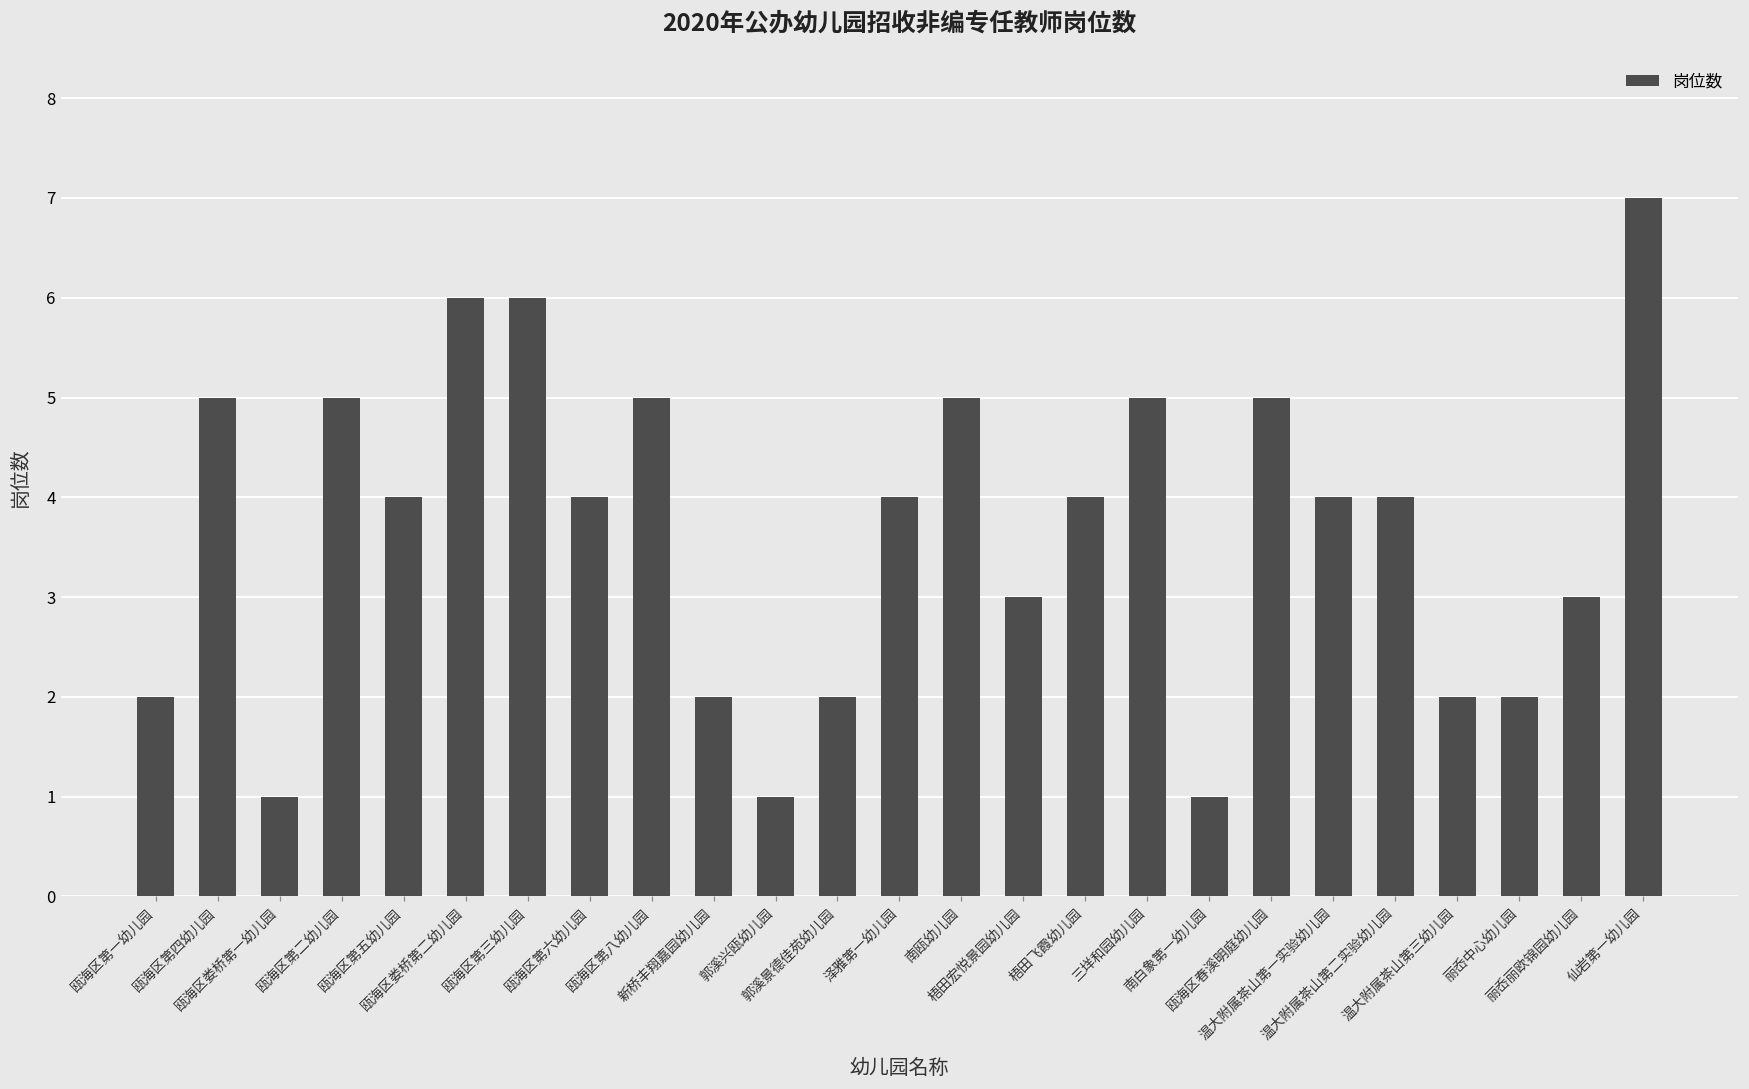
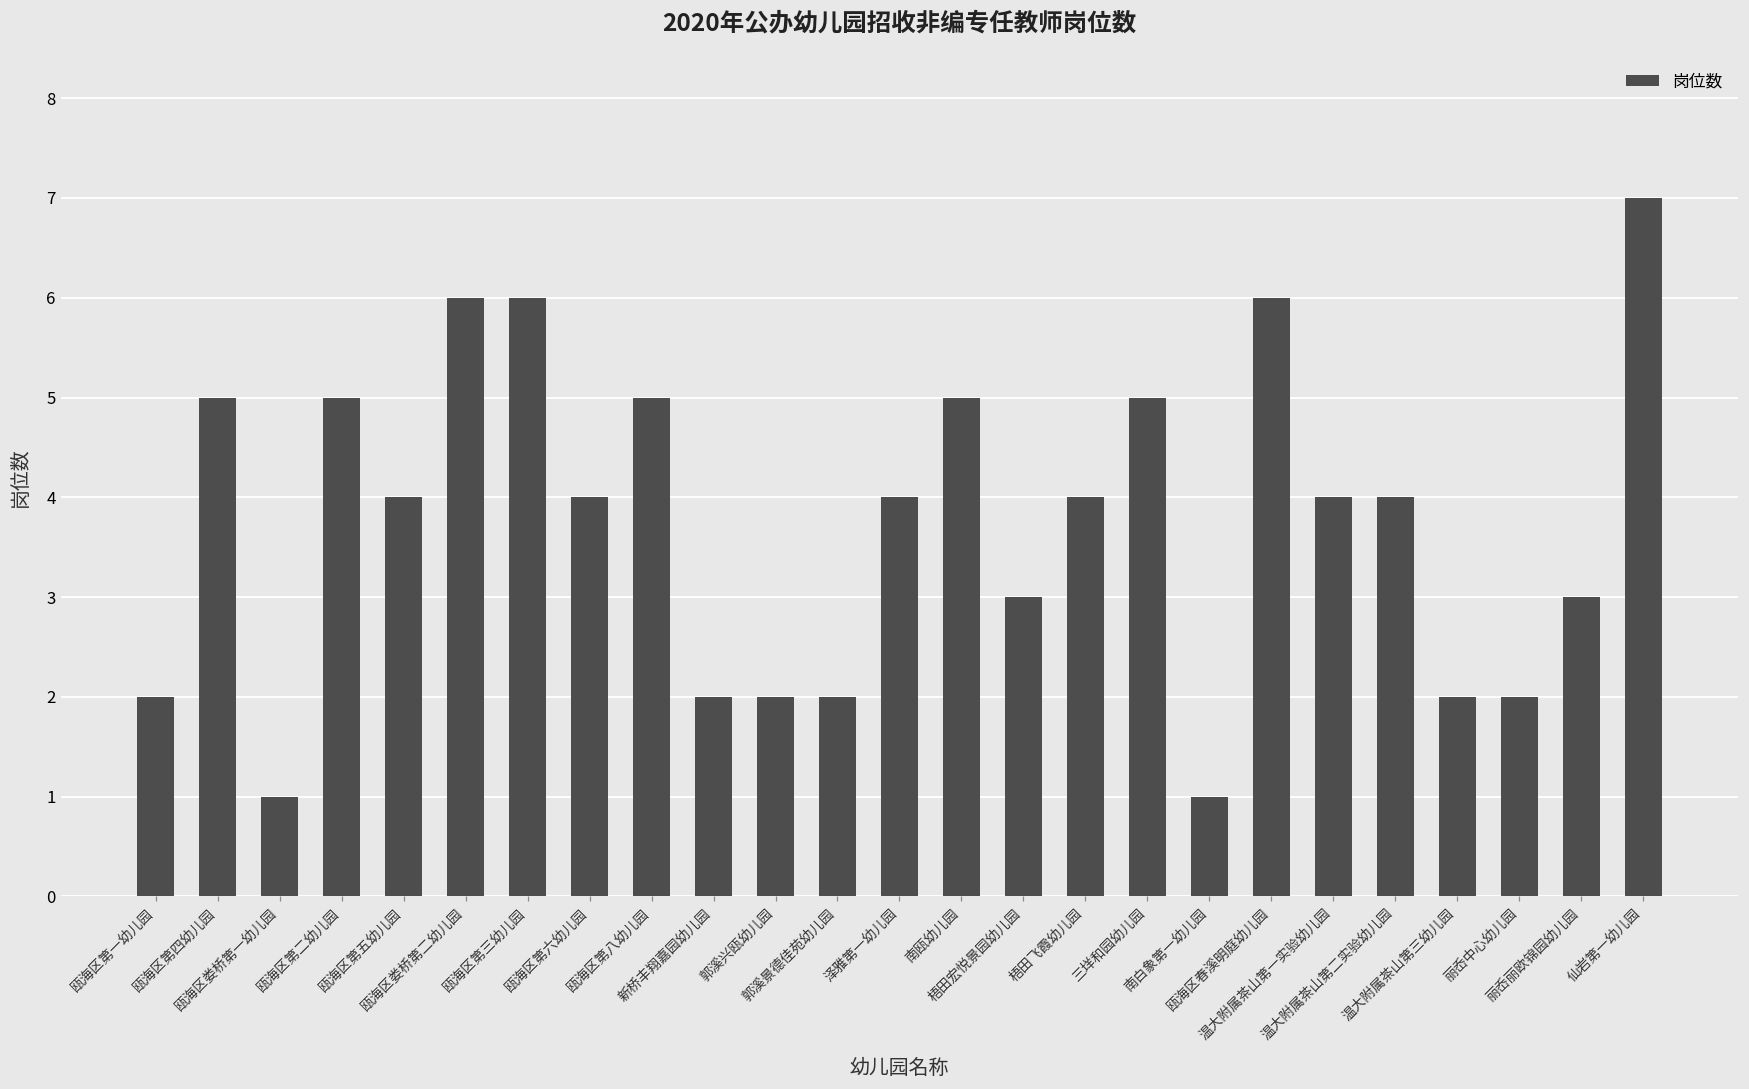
  {
    "瓯海区第一幼儿园": 2,
    "瓯海区第四幼儿园": 5,
    "瓯海区娄桥第一幼儿园": 1,
    "瓯海区第二幼儿园": 5,
    "瓯海区第五幼儿园": 4,
    "瓯海区娄桥第二幼儿园": 6,
    "瓯海区第三幼儿园": 6,
    "瓯海区第六幼儿园": 4,
    "瓯海区第八幼儿园": 5,
    "新桥丰翔嘉园幼儿园": 2,
-   "郭溪兴瓯幼儿园": 1,
+   "郭溪兴瓯幼儿园": 2,
    "郭溪景德佳苑幼儿园": 2,
    "泽雅第一幼儿园": 4,
    "南瓯幼儿园": 5,
    "梧田宏悦景园幼儿园": 3,
    "梧田飞霞幼儿园": 4,
    "三垟和园幼儿园": 5,
    "南白象第一幼儿园": 1,
-   "瓯海区春溪明庭幼儿园": 5,
+   "瓯海区春溪明庭幼儿园": 6,
    "温大附属茶山第一实验幼儿园": 4,
    "温大附属茶山第二实验幼儿园": 4,
    "温大附属茶山第三幼儿园": 2,
    "丽岙中心幼儿园": 2,
    "丽岙丽欧锦园幼儿园": 3,
    "仙岩第一幼儿园": 7
  }
